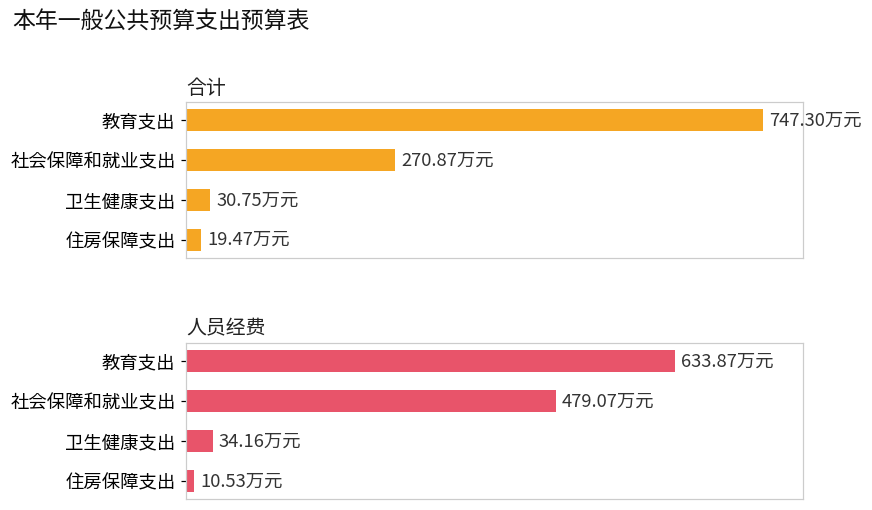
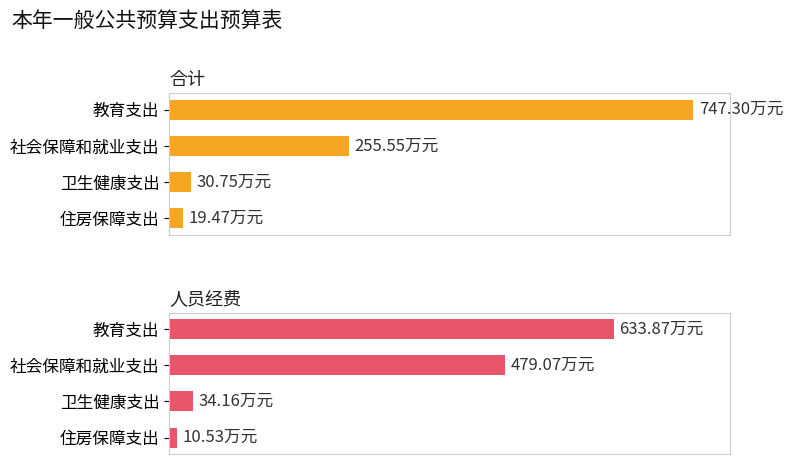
  {
    "合计": {
      "教育支出": 747.30,
-     "社会保障和就业支出": 270.87,
+     "社会保障和就业支出": 255.55,
      "卫生健康支出": 30.75,
      "住房保障支出": 19.47
    },
    "人员经费": {
      "教育支出": 633.87,
      "社会保障和就业支出": 479.07,
      "卫生健康支出": 34.16,
      "住房保障支出": 10.53
    }
  }
